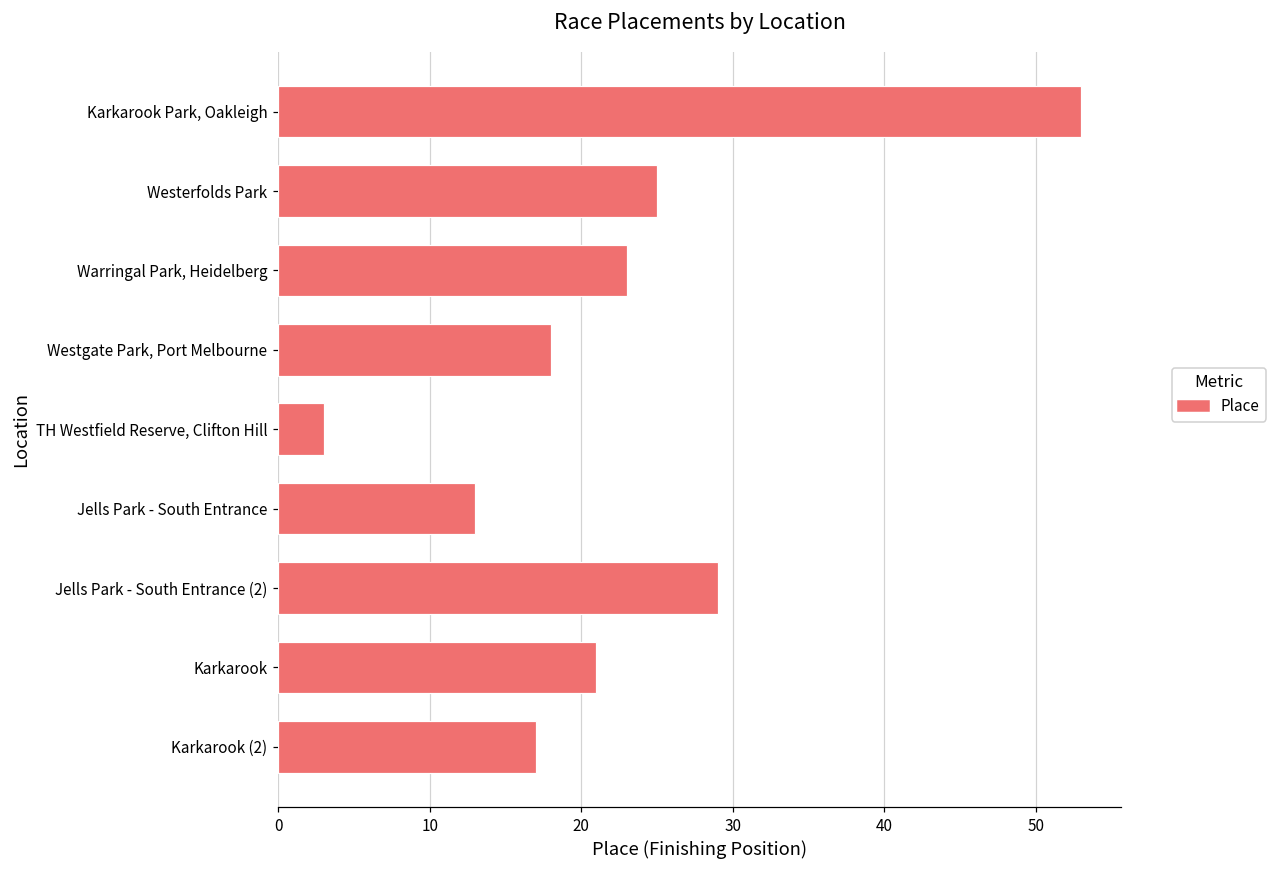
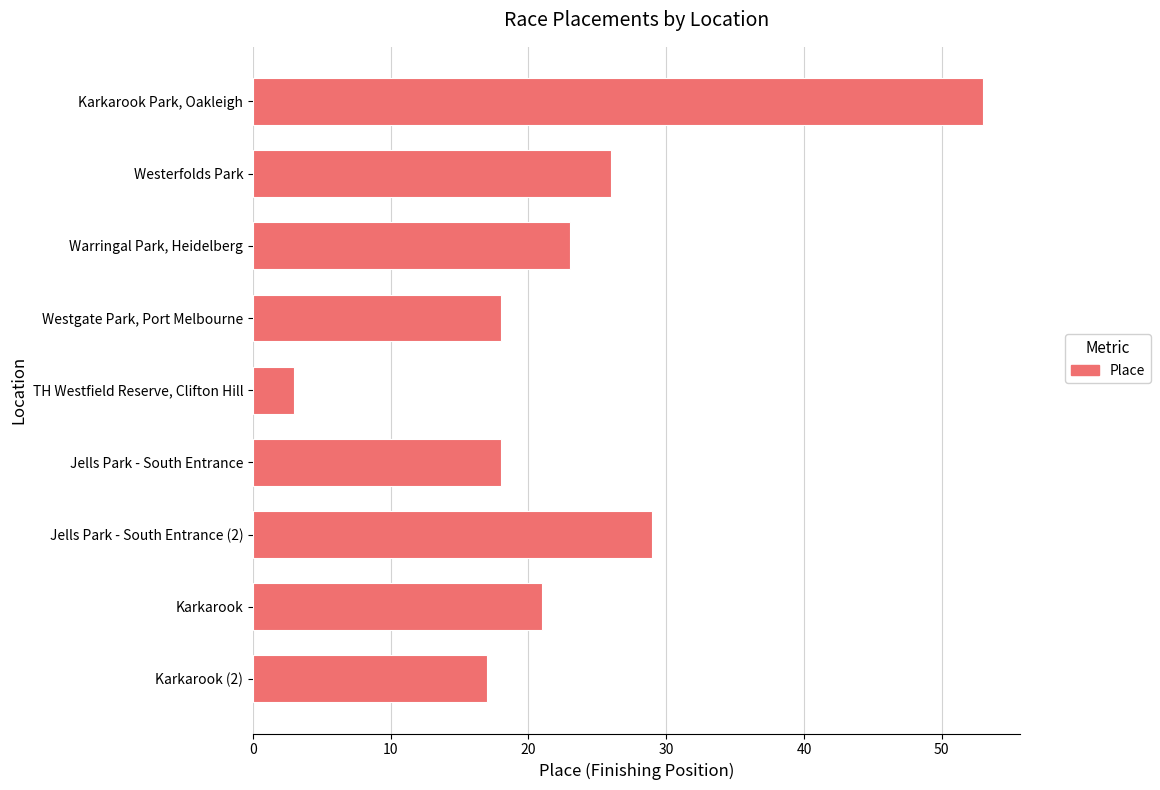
  {
    "Karkarook Park, Oakleigh": 53,
-   "Westerfolds Park": 25,
+   "Westerfolds Park": 26,
    "Warringal Park, Heidelberg": 23,
    "Westgate Park, Port Melbourne": 18,
    "TH Westfield Reserve, Clifton Hill": 3,
-   "Jells Park - South Entrance": 13,
+   "Jells Park - South Entrance": 18,
    "Jells Park - South Entrance (2)": 29,
    "Karkarook": 21,
    "Karkarook (2)": 17
  }
